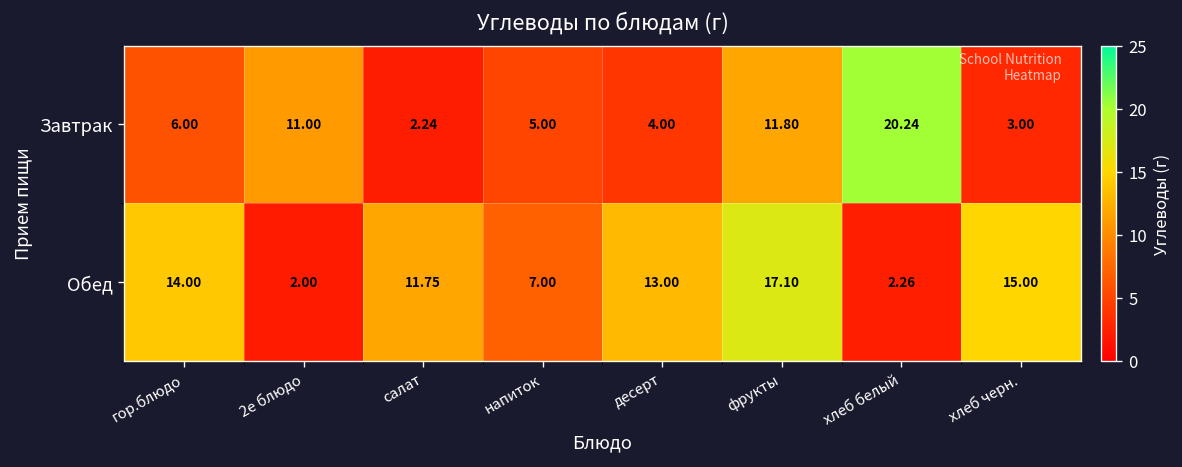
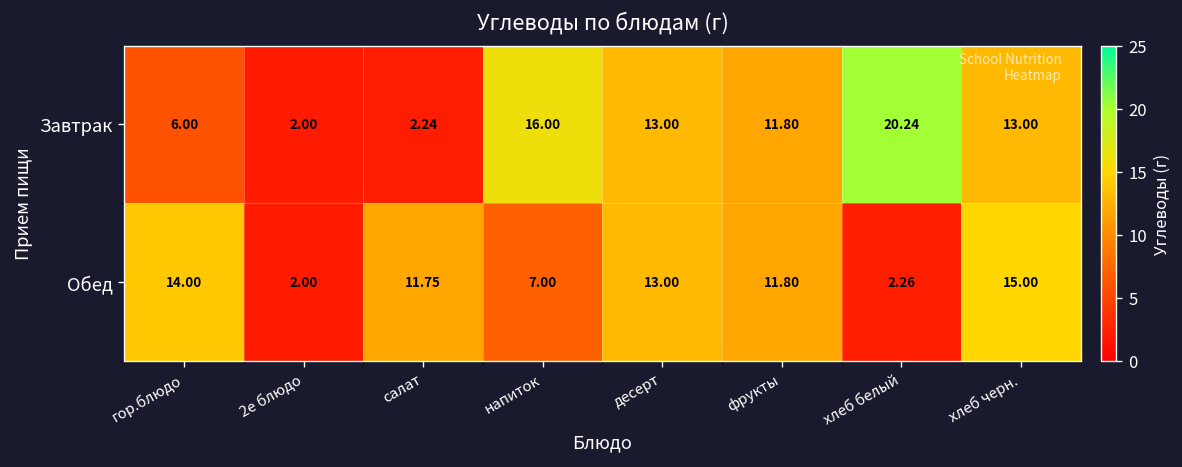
  {
    "Завтрак": {
      "гор.блюдо": 6.00,
-     "2е блюдо": 11.00,
+     "2е блюдо": 2.00,
      "салат": 2.24,
-     "напиток": 5.00,
-     "десерт": 4.00,
+     "напиток": 16.00,
+     "десерт": 13.00,
      "фрукты": 11.80,
      "хлеб белый": 20.24,
-     "хлеб черн.": 3.00
+     "хлеб черн.": 13.00
    },
    "Обед": {
      "гор.блюдо": 14.00,
      "2е блюдо": 2.00,
      "салат": 11.75,
      "напиток": 7.00,
      "десерт": 13.00,
-     "фрукты": 17.10,
+     "фрукты": 11.80,
      "хлеб белый": 2.26,
      "хлеб черн.": 15.00
    }
  }
